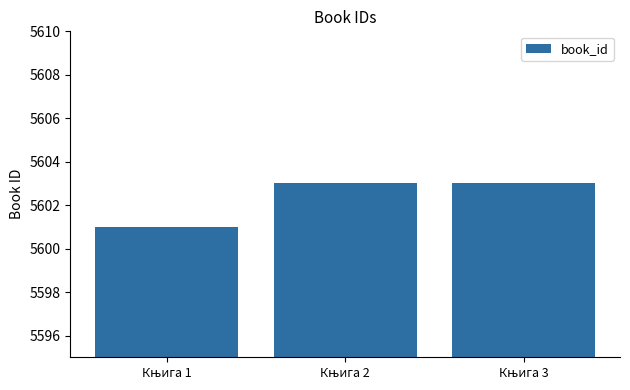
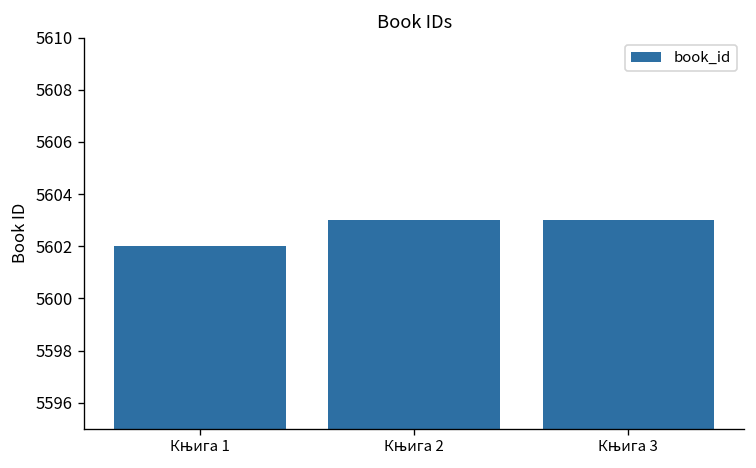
  {
-   "Књига 1": 5601,
+   "Књига 1": 5602,
    "Књига 2": 5603,
    "Књига 3": 5603
  }
